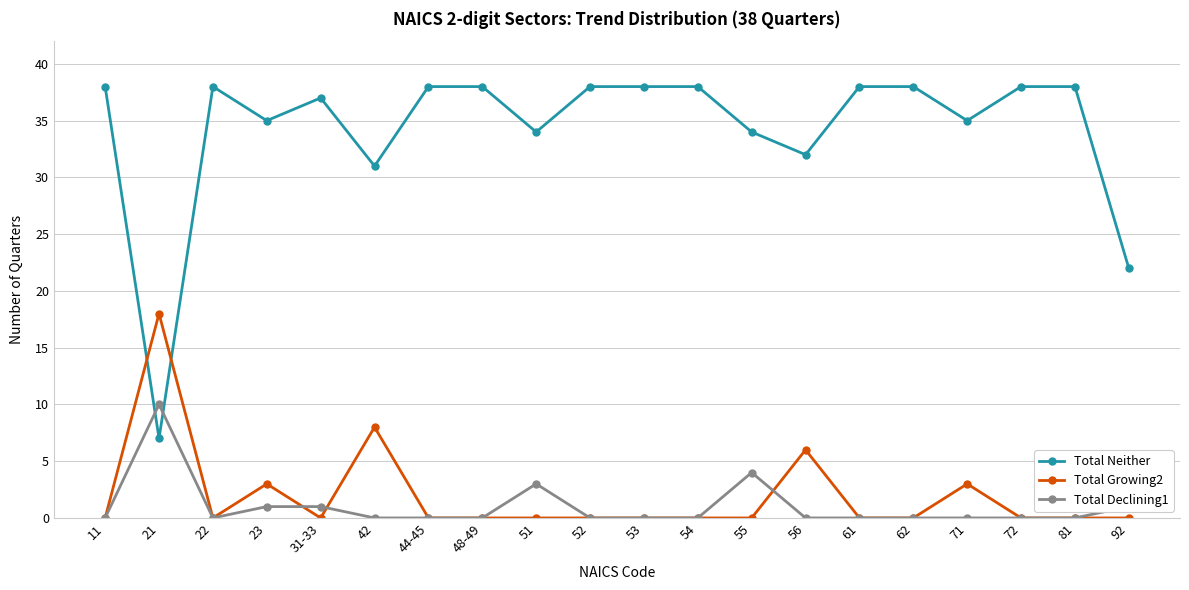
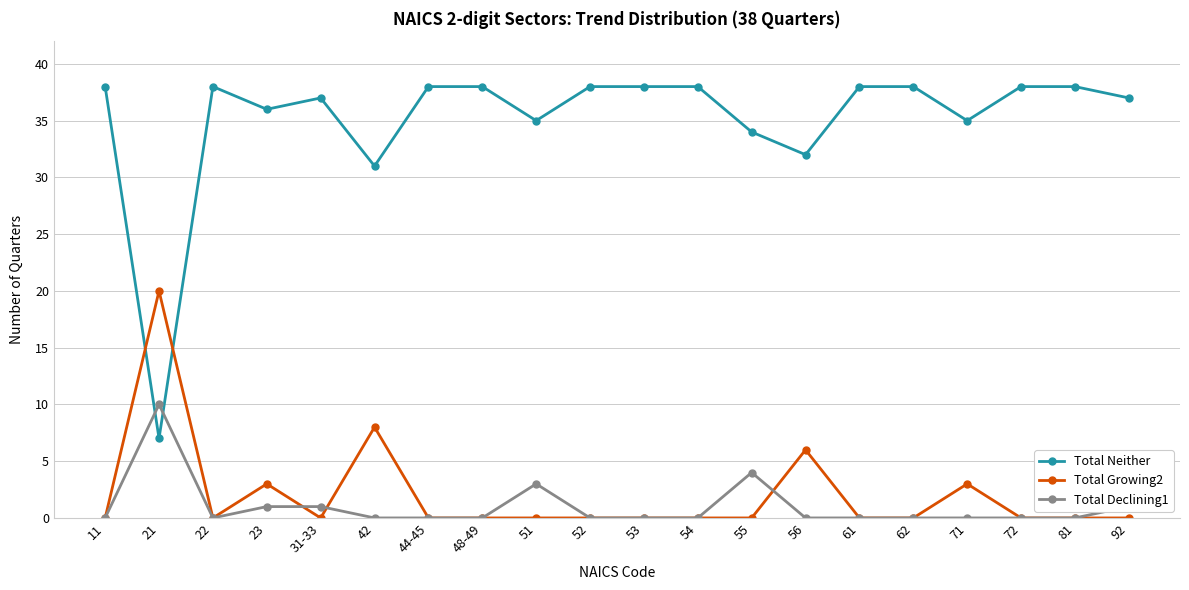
  {
    "Total Neither": {
      "11": 38,
      "21": 7,
      "22": 38,
-     "23": 35,
+     "23": 36,
      "31-33": 37,
      "42": 31,
      "44-45": 38,
      "48-49": 38,
-     "51": 34,
+     "51": 35,
      "52": 38,
      "53": 38,
      "54": 38,
      "55": 34,
      "56": 32,
      "61": 38,
      "62": 38,
      "71": 35,
      "72": 38,
      "81": 38,
-     "92": 22
+     "92": 37
    },
    "Total Growing2": {
-     "21": 18,
+     "21": 20,
      "23": 3,
      "31-33": 0,
      "42": 8,
      "51": 0,
      "55": 0,
      "56": 6,
      "71": 3,
      "92": 0
    },
    "Total Declining1": {
      "21": 10,
      "23": 1,
      "31-33": 1,
      "42": 0,
      "51": 3,
      "55": 4,
      "56": 0,
      "71": 0
    }
  }
